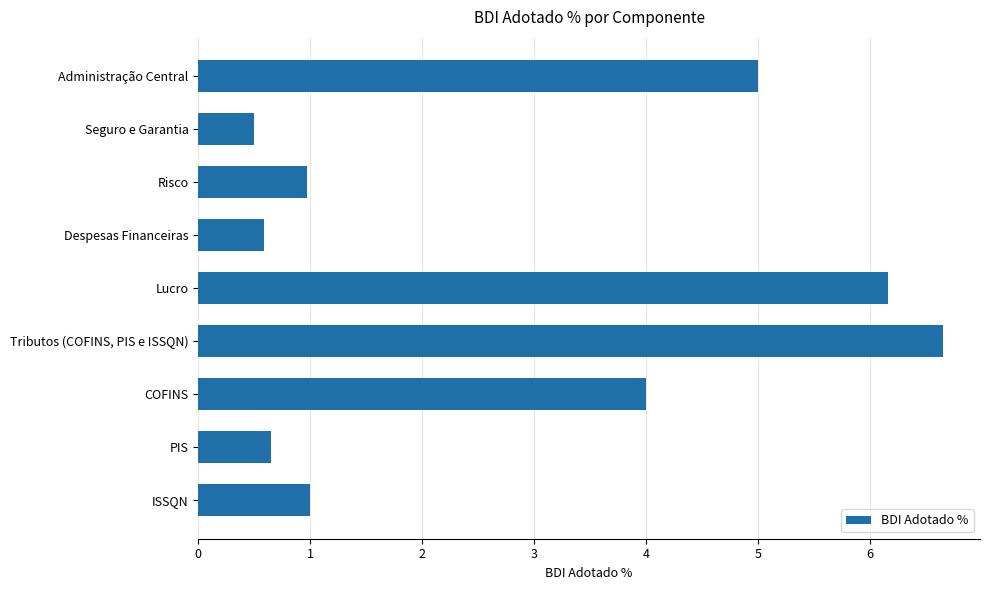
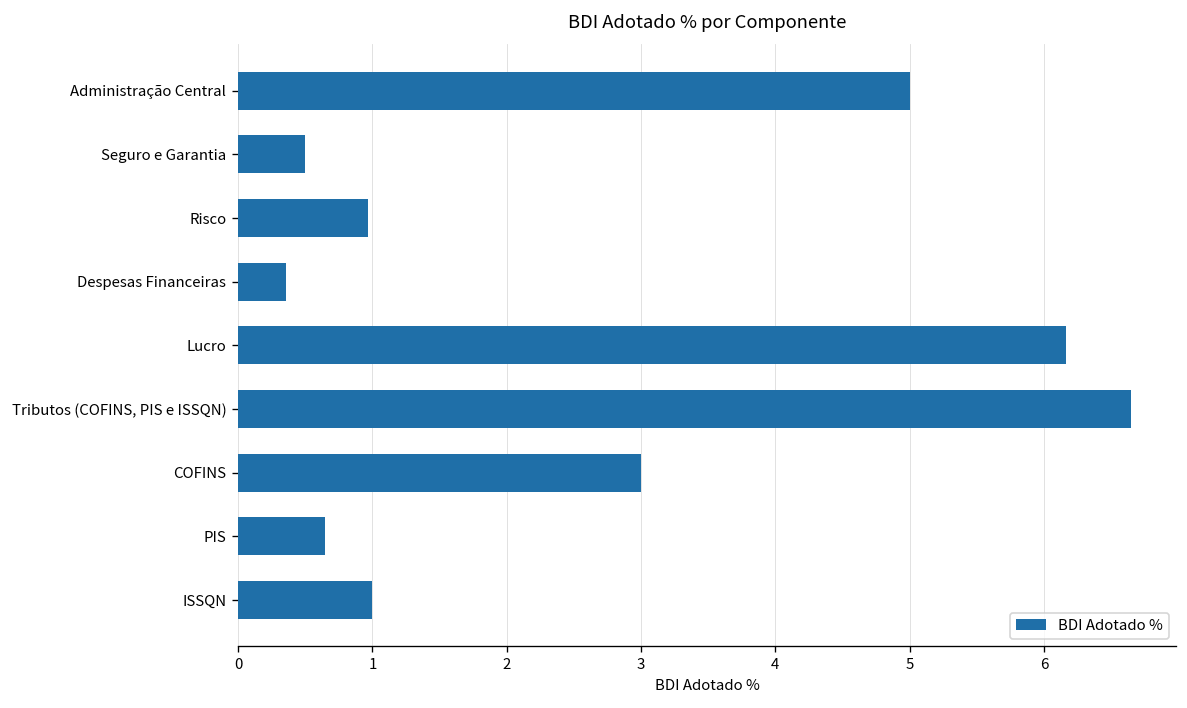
  {
    "Administração Central": 5.00,
    "Seguro e Garantia": 0.50,
    "Risco": 0.97,
-   "Despesas Financeiras": 0.59,
+   "Despesas Financeiras": 0.36,
    "Lucro": 6.16,
    "Tributos (COFINS, PIS e ISSQN)": 6.65,
-   "COFINS": 4,
+   "COFINS": 3,
    "PIS": 0.65,
    "ISSQN": 1.00
  }
